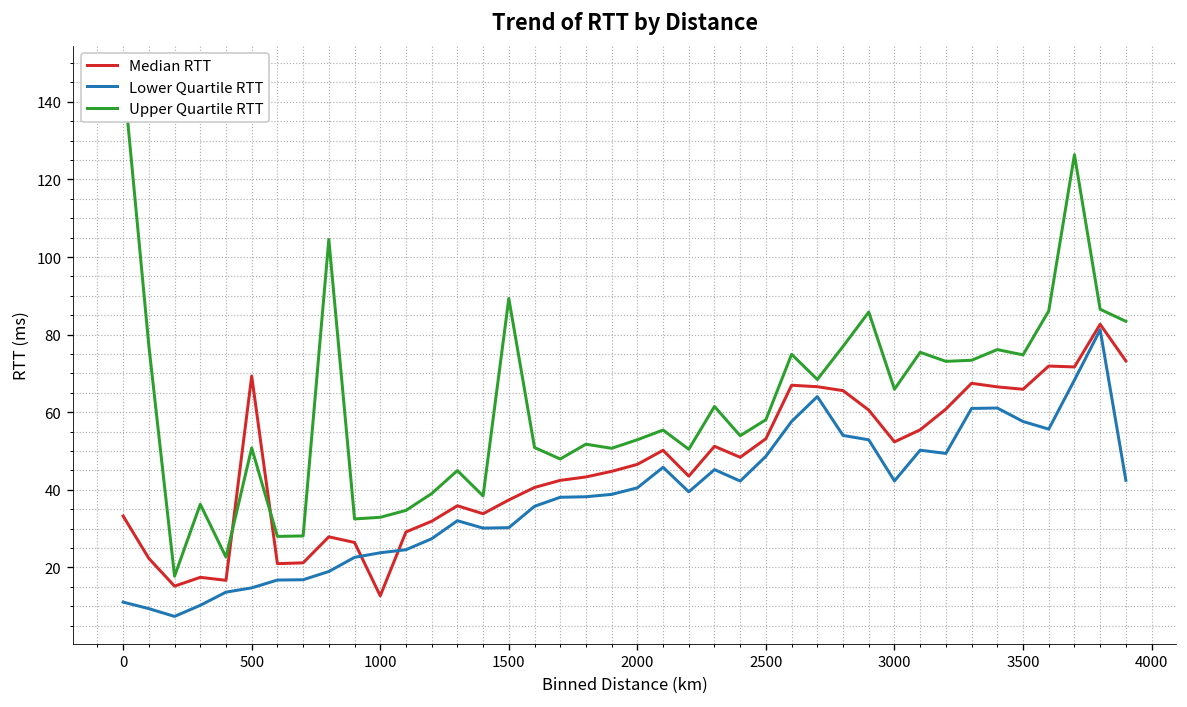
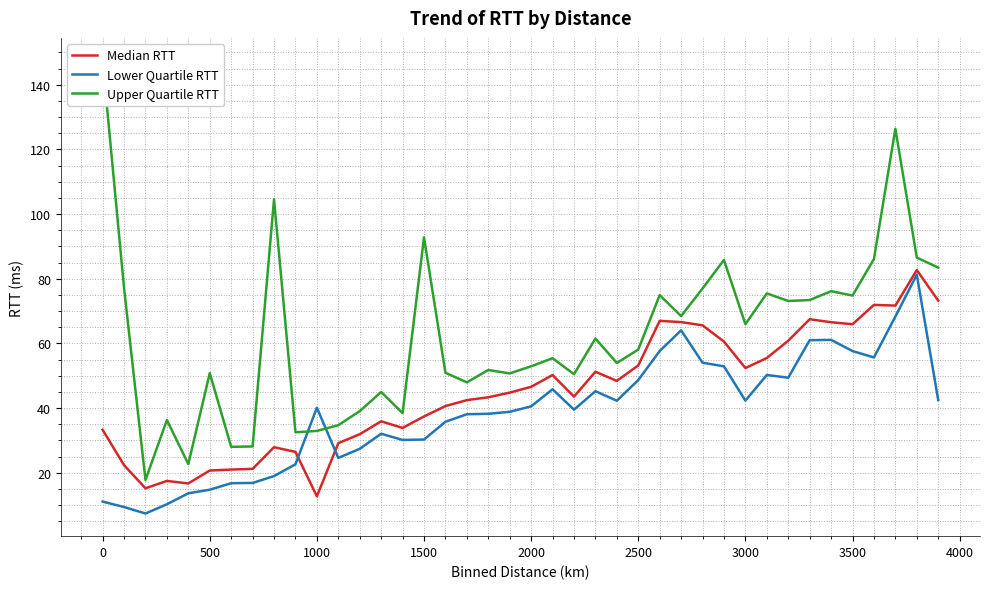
  {
    "Median RTT": {
      "0": 33,
-     "500": 69,
+     "500": 21,
      "1000": 13,
      "1500": 37,
      "2000": 47,
      "2500": 53,
      "3000": 52,
      "3500": 66
    },
    "Lower Quartile RTT": {
      "0": 11,
      "500": 15,
-     "1000": 24,
+     "1000": 40,
      "1500": 30,
      "2000": 41,
      "2500": 49,
      "3000": 42,
      "3500": 58
    },
    "Upper Quartile RTT": {
      "500": 51,
      "1000": 33,
-     "1500": 89,
+     "1500": 93,
      "2000": 53,
      "2500": 58,
      "3000": 66,
      "3500": 75
    }
  }
